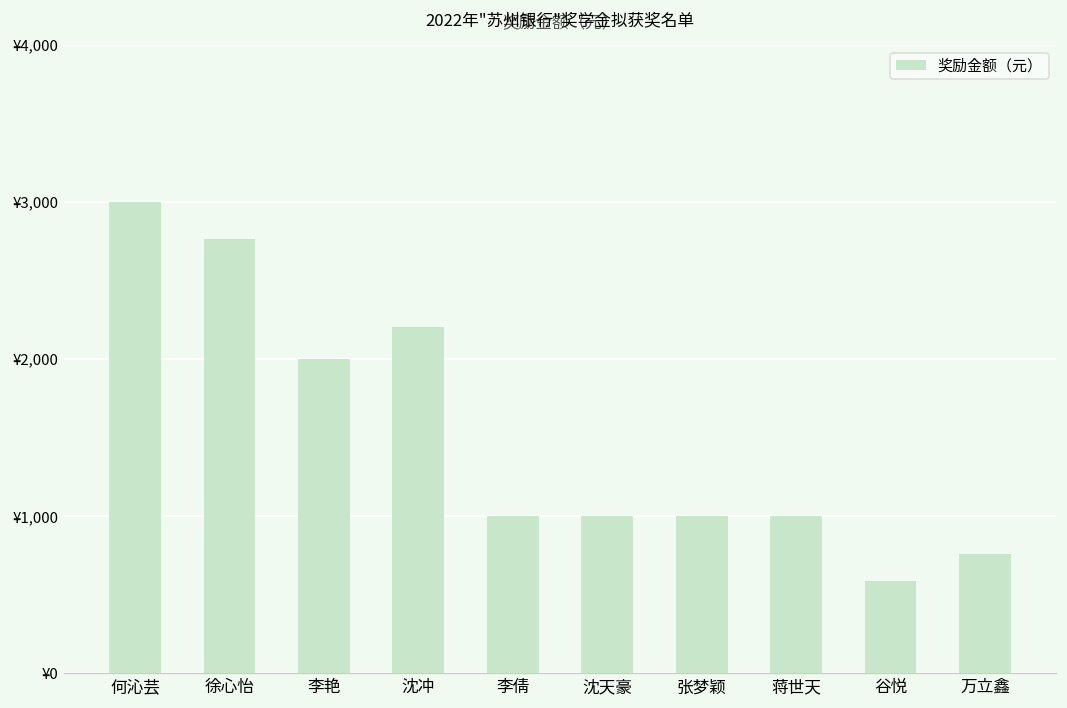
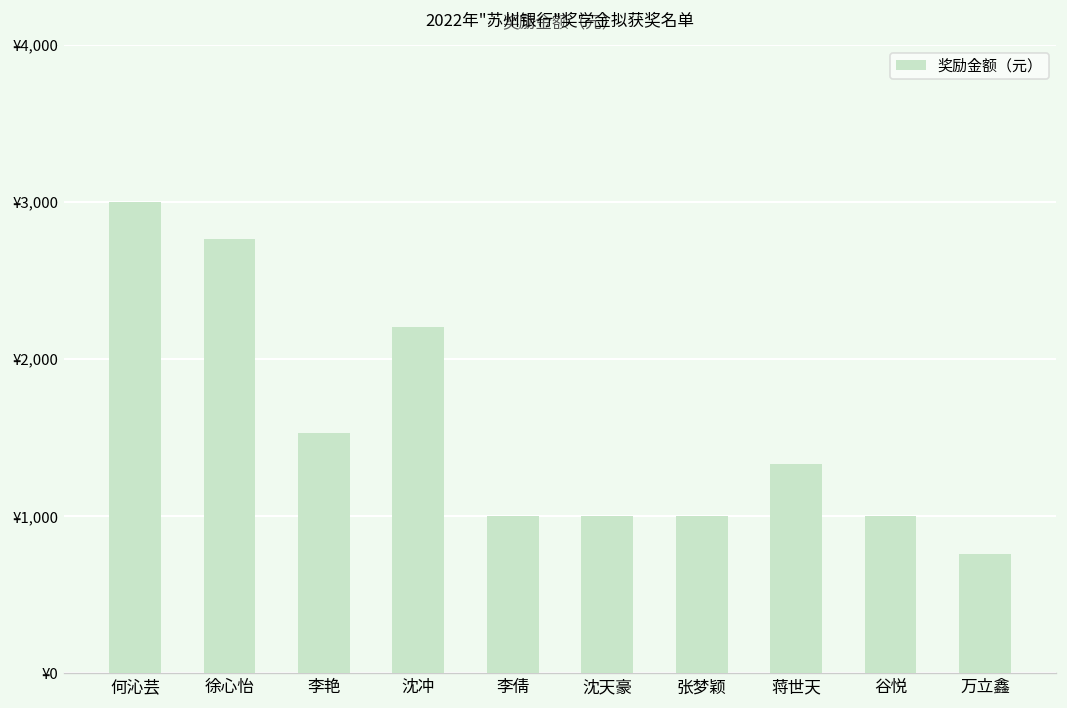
  {
    "何沁芸": "¥3,000",
    "徐心怡": "¥2,770",
-   "李艳": "¥2,000",
+   "李艳": "¥1,530",
    "沈冲": "¥2,210",
    "李倩": "¥1,000",
    "沈天豪": "¥1,000",
    "张梦颖": "¥1,000",
-   "蒋世天": "¥1,000",
-   "谷悦": "¥590",
+   "蒋世天": "¥1,330",
+   "谷悦": "¥1,000",
    "万立鑫": "¥760"
  }
